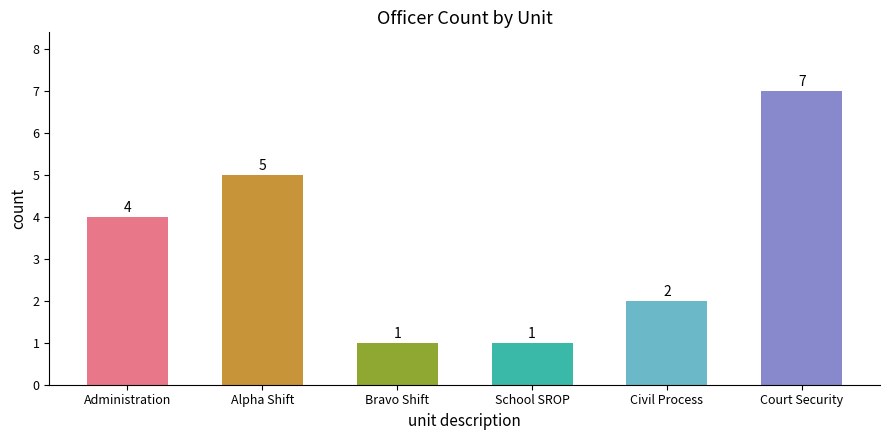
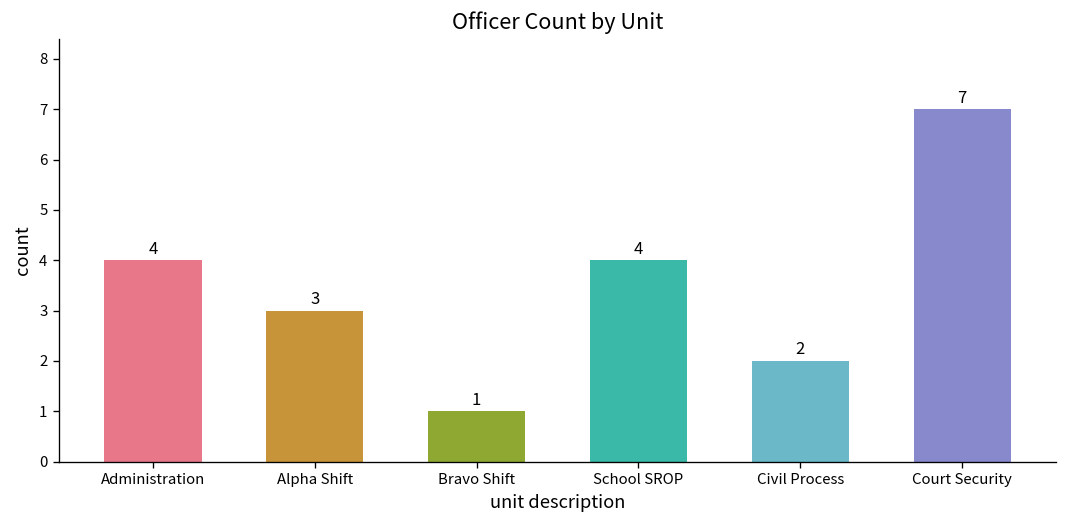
  {
    "Administration": 4,
-   "Alpha Shift": 5,
+   "Alpha Shift": 3,
    "Bravo Shift": 1,
-   "School SROP": 1,
+   "School SROP": 4,
    "Civil Process": 2,
    "Court Security": 7
  }
